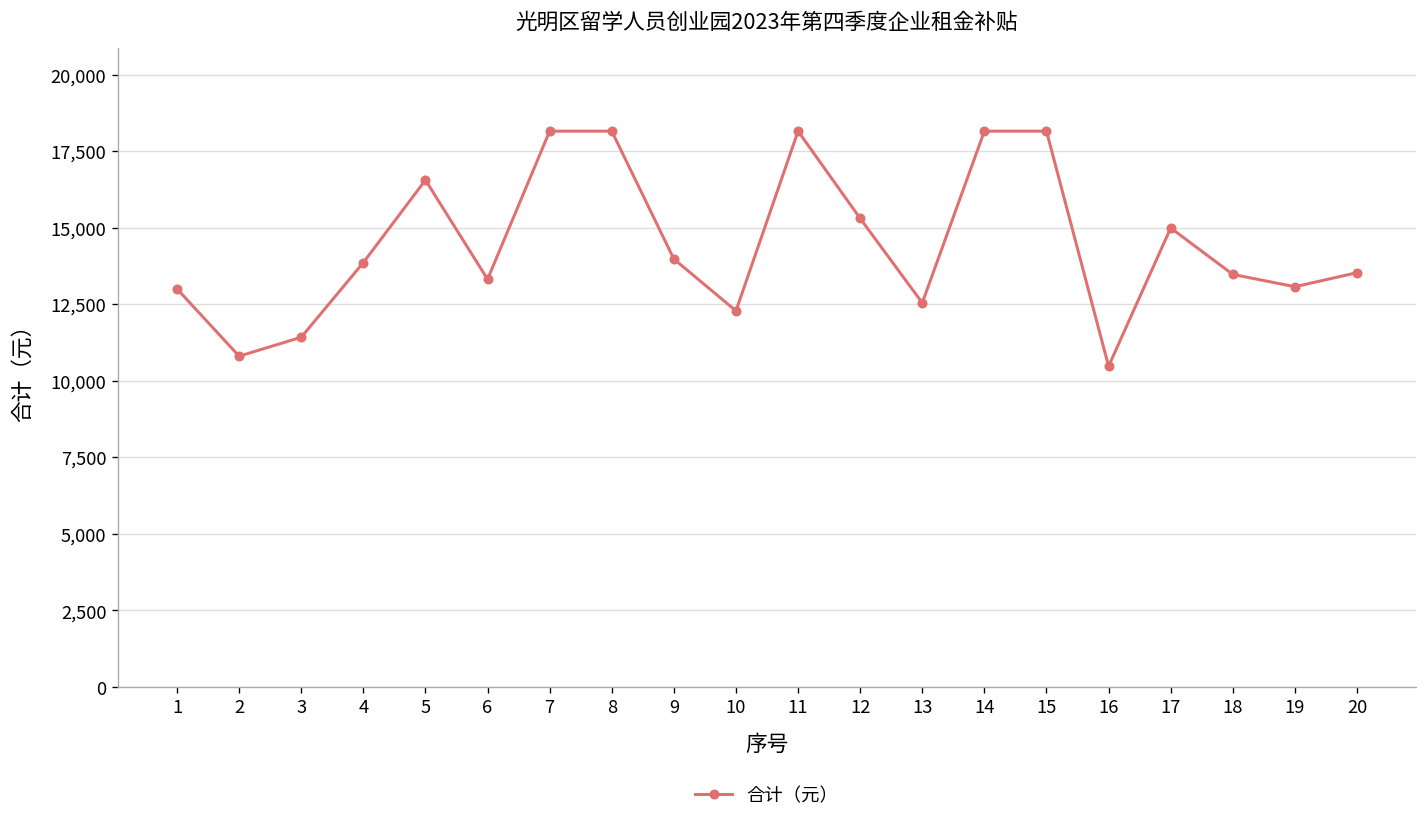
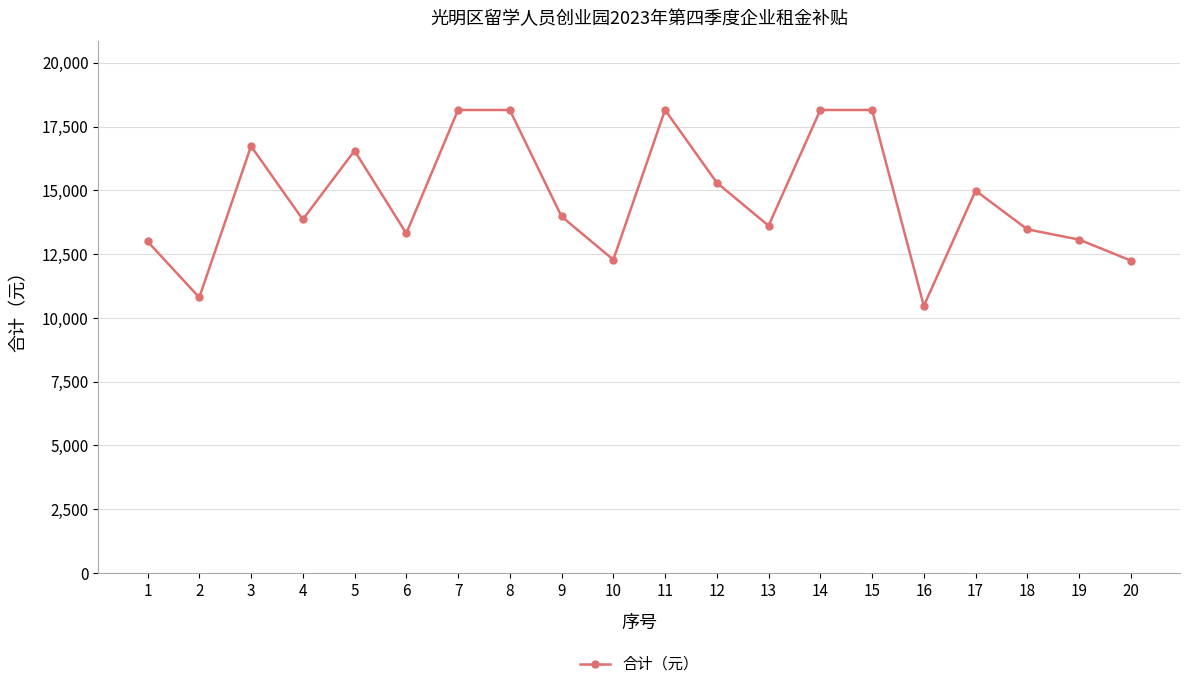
  {
    "1": "13,000",
    "2": "10,800",
-   "3": "11,400",
+   "3": "16,700",
    "4": "13,900",
    "5": "16,600",
    "6": "13,300",
    "7": "18,200",
    "8": "18,200",
    "9": "14,000",
    "10": "12,300",
    "11": "18,200",
    "12": "15,300",
-   "13": "12,500",
+   "13": "13,600",
    "14": "18,200",
    "15": "18,200",
    "16": "10,500",
    "17": "15,000",
    "18": "13,500",
    "19": "13,100",
-   "20": "13,500"
+   "20": "12,200"
  }
